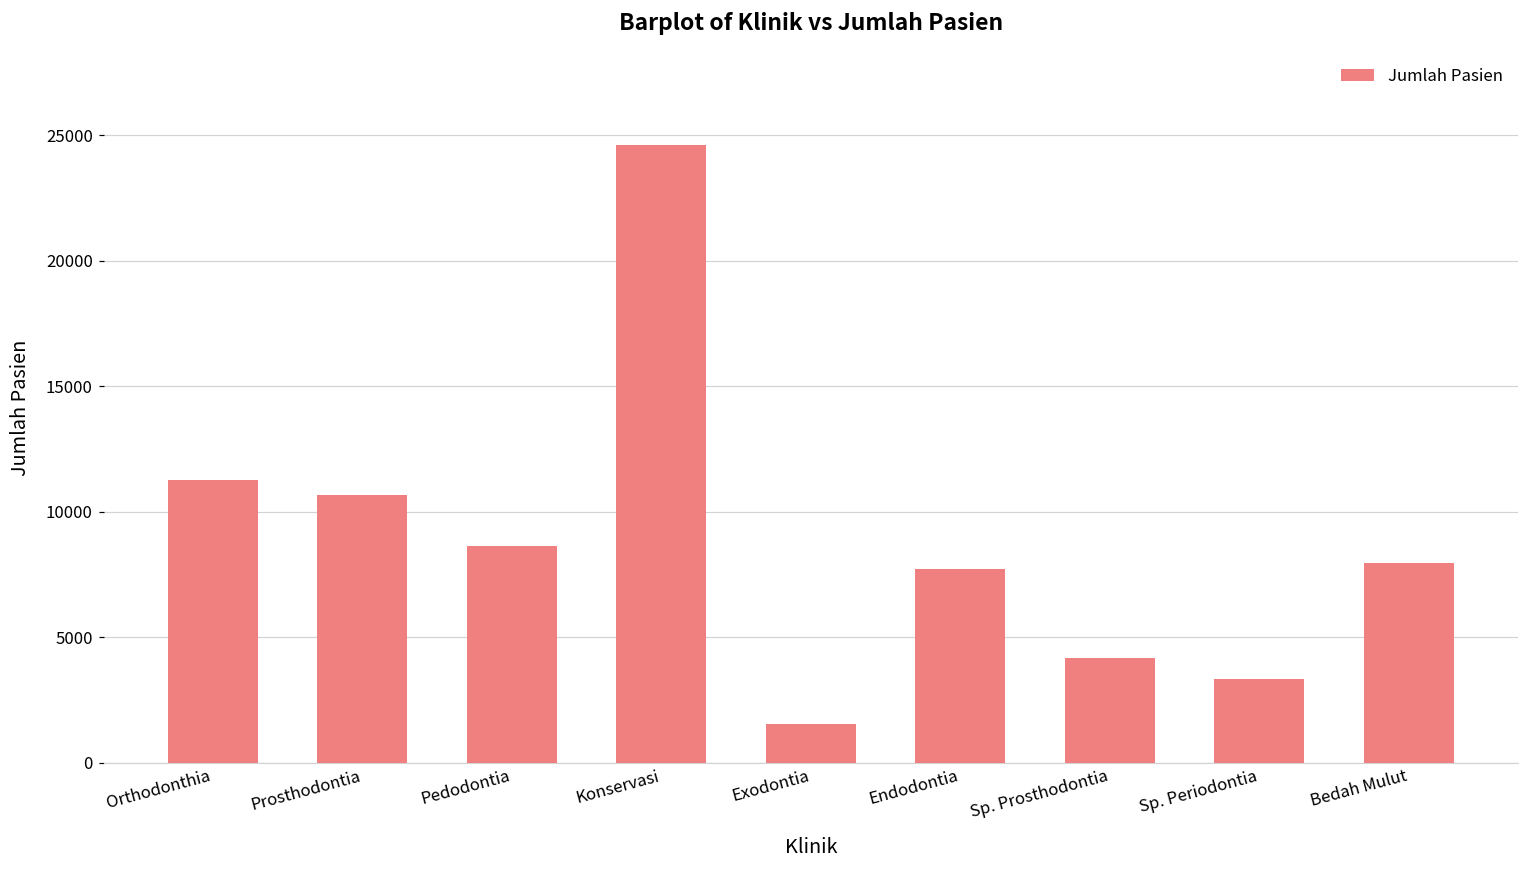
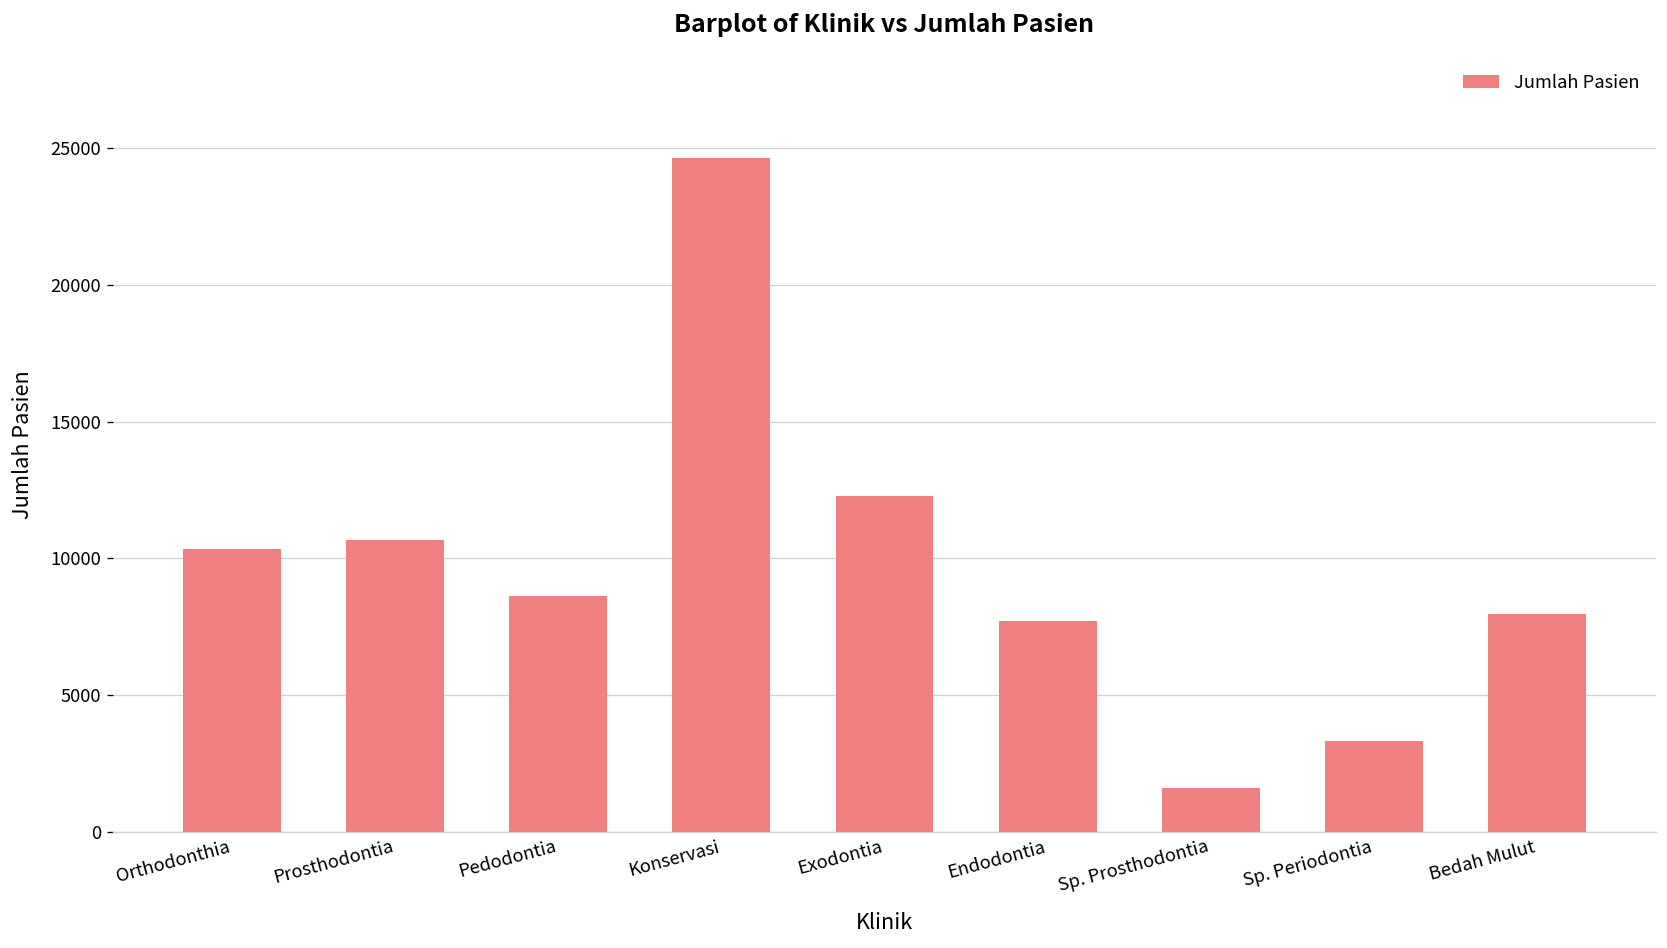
  {
-   "Orthodonthia": 11300,
+   "Orthodonthia": 10300,
    "Prosthodontia": 10700,
    "Pedodontia": 8600,
    "Konservasi": 24600,
-   "Exodontia": 1500,
+   "Exodontia": 12300,
    "Endodontia": 7700,
-   "Sp. Prosthodontia": 4200,
+   "Sp. Prosthodontia": 1600,
    "Sp. Periodontia": 3300,
    "Bedah Mulut": 8000
  }
